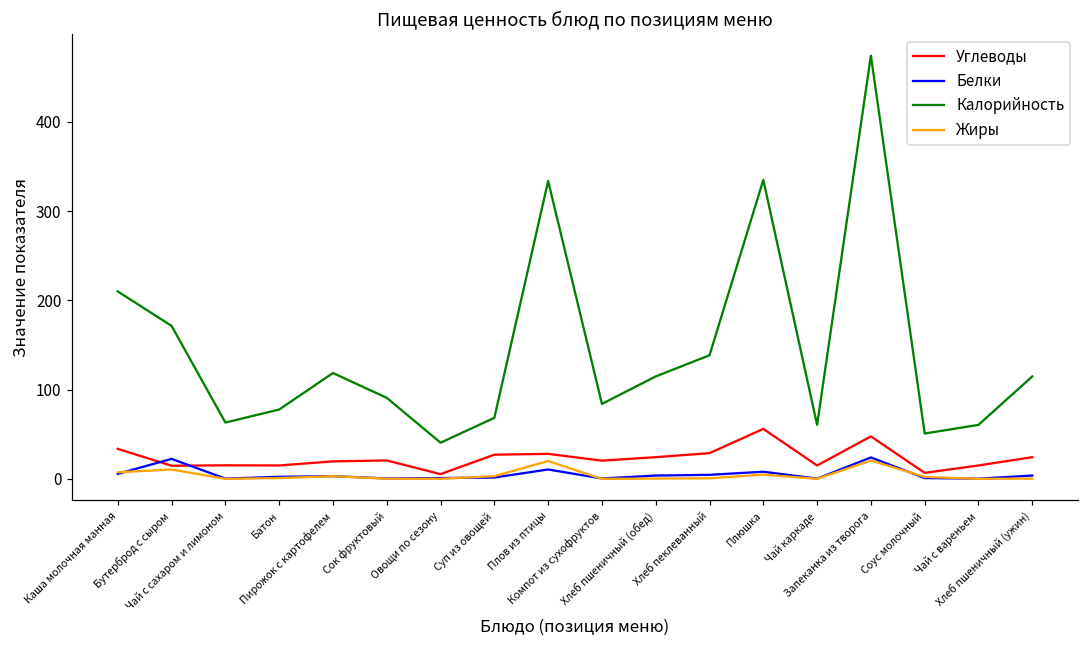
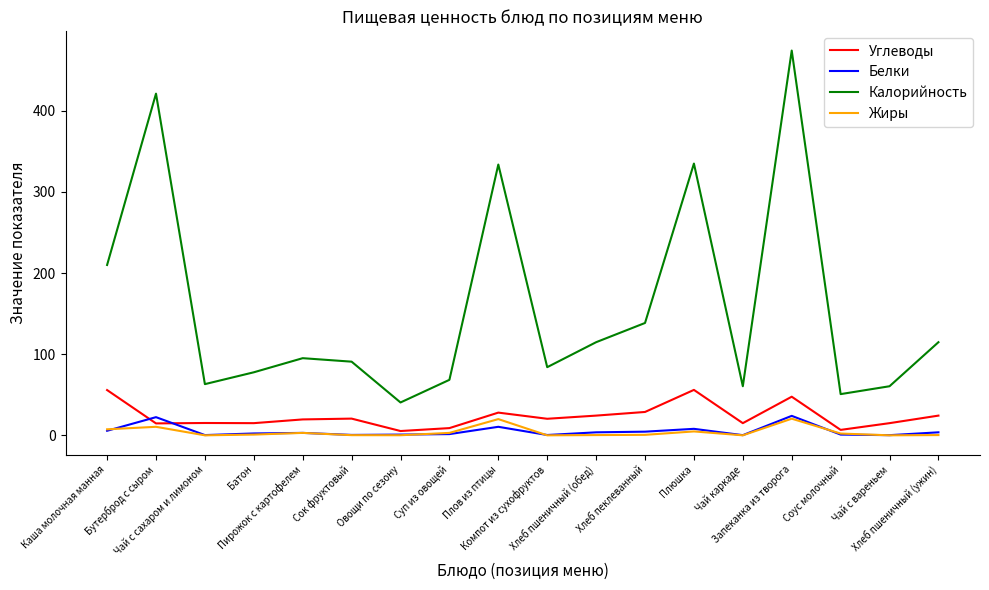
  {
    "Углеводы": {
-     "Каша молочная манная": 30,
+     "Каша молочная манная": 60,
      "Бутерброд с сыром": 10,
      "Чай с сахаром и лимоном": 20,
      "Батон": 20,
      "Пирожок с картофелем": 20,
      "Сок фруктовый": 20,
      "Овощи по сезону": 10,
-     "Суп из овощей": 30,
+     "Суп из овощей": 10,
      "Плов из птицы": 30,
      "Компот из сухофруктов": 20,
      "Хлеб пшеничный (обед)": 20,
      "Хлеб пеклеванный": 30,
      "Плюшка": 60,
      "Чай каркаде": 20,
      "Запеканка из творога": 50,
      "Соус молочный": 10,
      "Чай с вареньем": 20,
      "Хлеб пшеничный (ужин)": 20
    },
    "Белки": {
      "Бутерброд с сыром": 20,
      "Плов из птицы": 10,
      "Хлеб пшеничный (обед)": 0,
      "Хлеб пеклеванный": 0,
      "Плюшка": 10,
      "Запеканка из творога": 20,
      "Хлеб пшеничный (ужин)": 0
    },
    "Калорийность": {
      "Каша молочная манная": 210,
-     "Бутерброд с сыром": 170,
+     "Бутерброд с сыром": 420,
      "Чай с сахаром и лимоном": 60,
      "Батон": 80,
-     "Пирожок с картофелем": 120,
+     "Пирожок с картофелем": 100,
      "Сок фруктовый": 90,
      "Овощи по сезону": 40,
      "Суп из овощей": 70,
      "Плов из птицы": 330,
      "Компот из сухофруктов": 80,
      "Хлеб пшеничный (обед)": 110,
      "Хлеб пеклеванный": 140,
      "Плюшка": 340,
      "Чай каркаде": 60,
      "Запеканка из творога": 470,
      "Соус молочный": 50,
      "Чай с вареньем": 60,
      "Хлеб пшеничный (ужин)": 110
    },
    "Жиры": {
      "Бутерброд с сыром": 10,
      "Плов из птицы": 20,
      "Хлеб пшеничный (обед)": 0,
      "Хлеб пеклеванный": 0,
      "Плюшка": 0,
      "Запеканка из творога": 20,
      "Хлеб пшеничный (ужин)": 0
    }
  }
